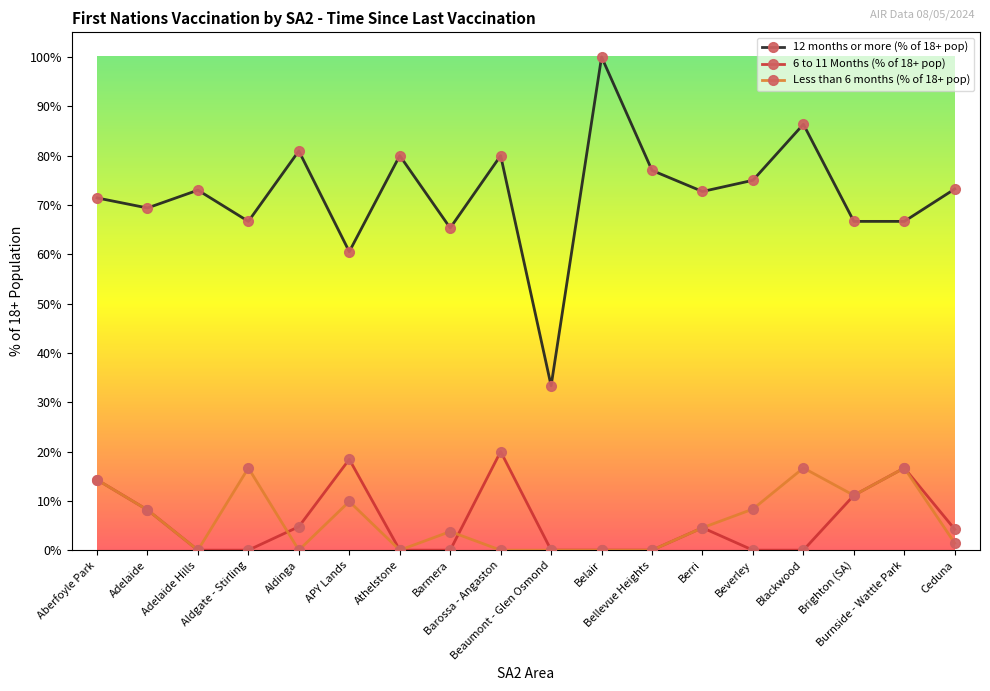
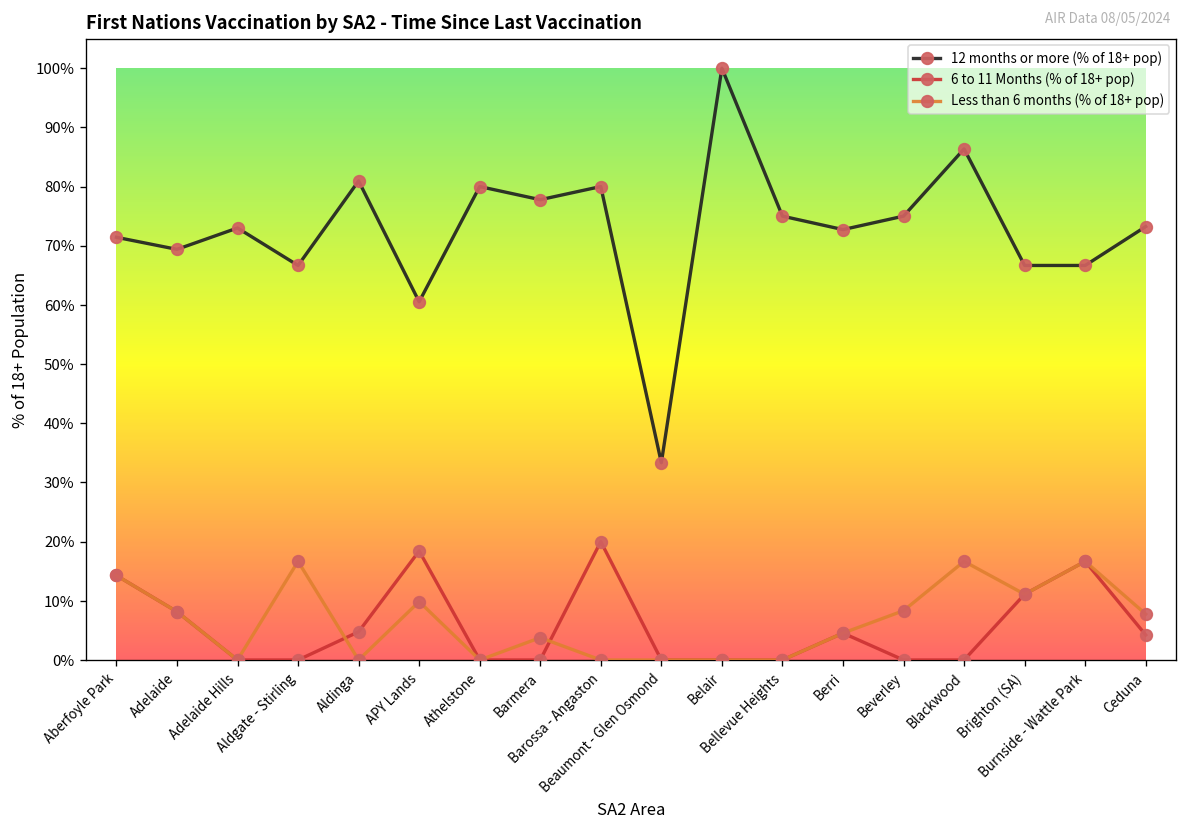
  {
    "12 months or more (% of 18+ pop)": {
      "Aberfoyle Park": "71%",
      "Adelaide": "69%",
      "Adelaide Hills": "73%",
      "Aldgate - Stirling": "67%",
      "Aldinga": "81%",
      "APY Lands": "61%",
      "Athelstone": "80%",
-     "Barmera": "65%",
+     "Barmera": "78%",
      "Barossa - Angaston": "80%",
      "Beaumont - Glen Osmond": "33%",
      "Belair": "100%",
-     "Bellevue Heights": "77%",
+     "Bellevue Heights": "75%",
      "Berri": "73%",
      "Beverley": "75%",
      "Blackwood": "86%",
      "Brighton (SA)": "67%",
      "Burnside - Wattle Park": "67%",
      "Ceduna": "73%"
    },
    "6 to 11 Months (% of 18+ pop)": {
      "Aldgate - Stirling": "0%",
      "Aldinga": "5%",
      "APY Lands": "18%",
      "Barmera": "0%",
      "Barossa - Angaston": "20%",
      "Beverley": "0%",
      "Blackwood": "0%",
      "Ceduna": "4%"
    },
    "Less than 6 months (% of 18+ pop)": {
      "Aldgate - Stirling": "17%",
      "Aldinga": "0%",
      "APY Lands": "10%",
      "Barmera": "4%",
      "Barossa - Angaston": "0%",
      "Beverley": "8%",
      "Blackwood": "17%",
-     "Ceduna": "1%"
+     "Ceduna": "8%"
    }
  }
